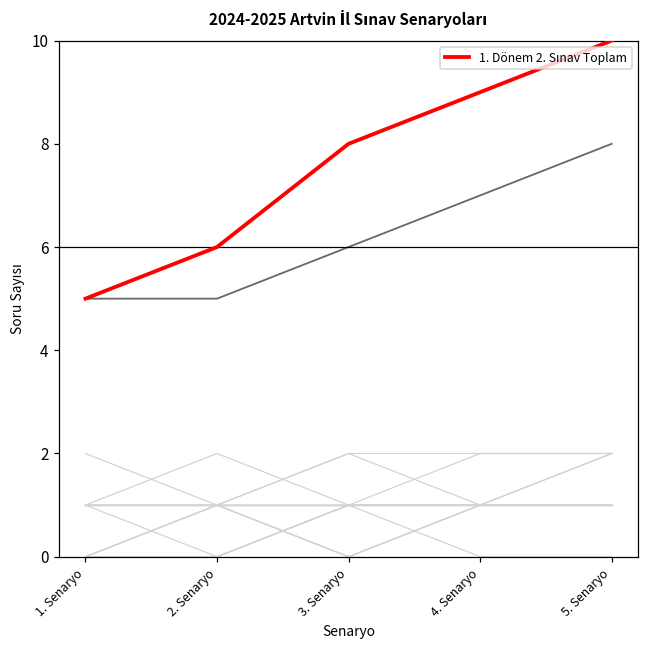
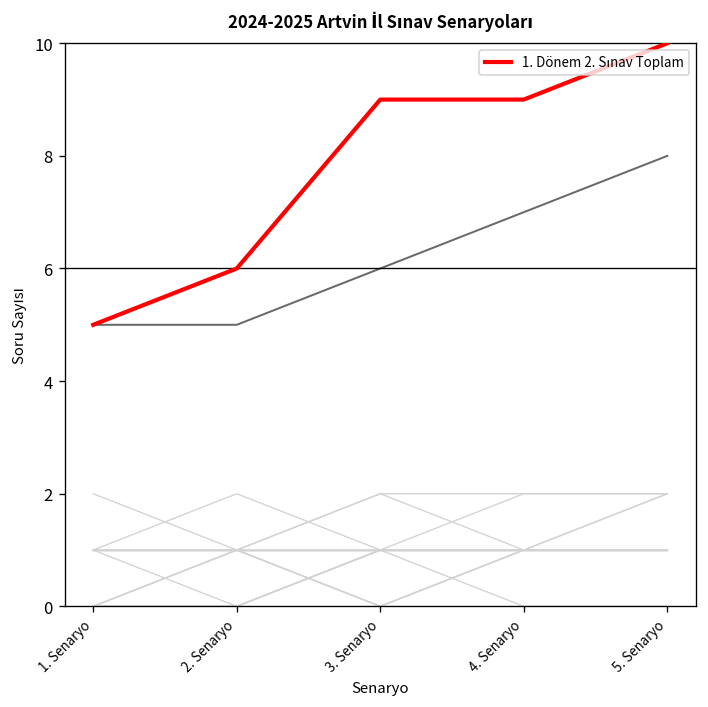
  {
    "1. Dönem 2. Sınav Toplam": {
      "2. Senaryo": 6,
-     "3. Senaryo": 8,
+     "3. Senaryo": 9,
      "4. Senaryo": 9,
      "5. Senaryo": 10
    }
  }
